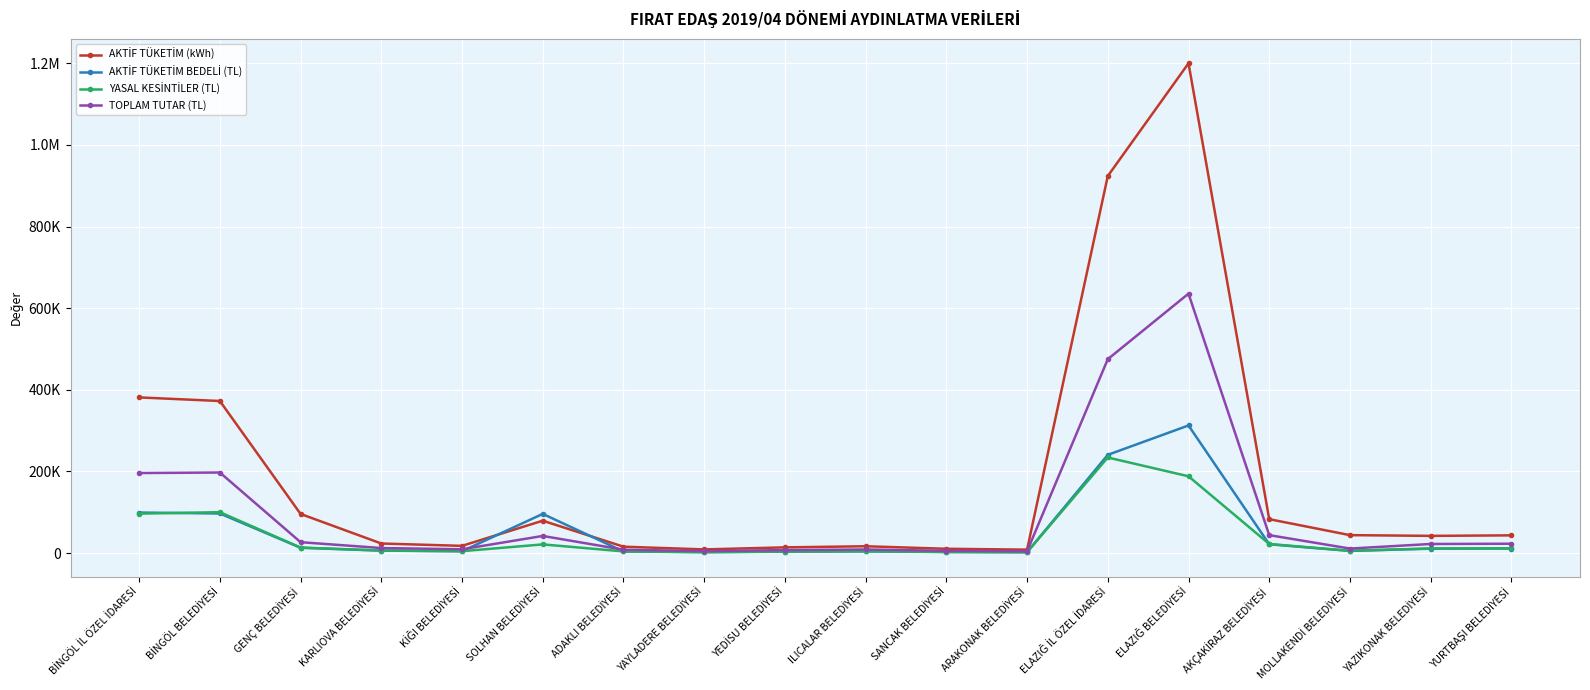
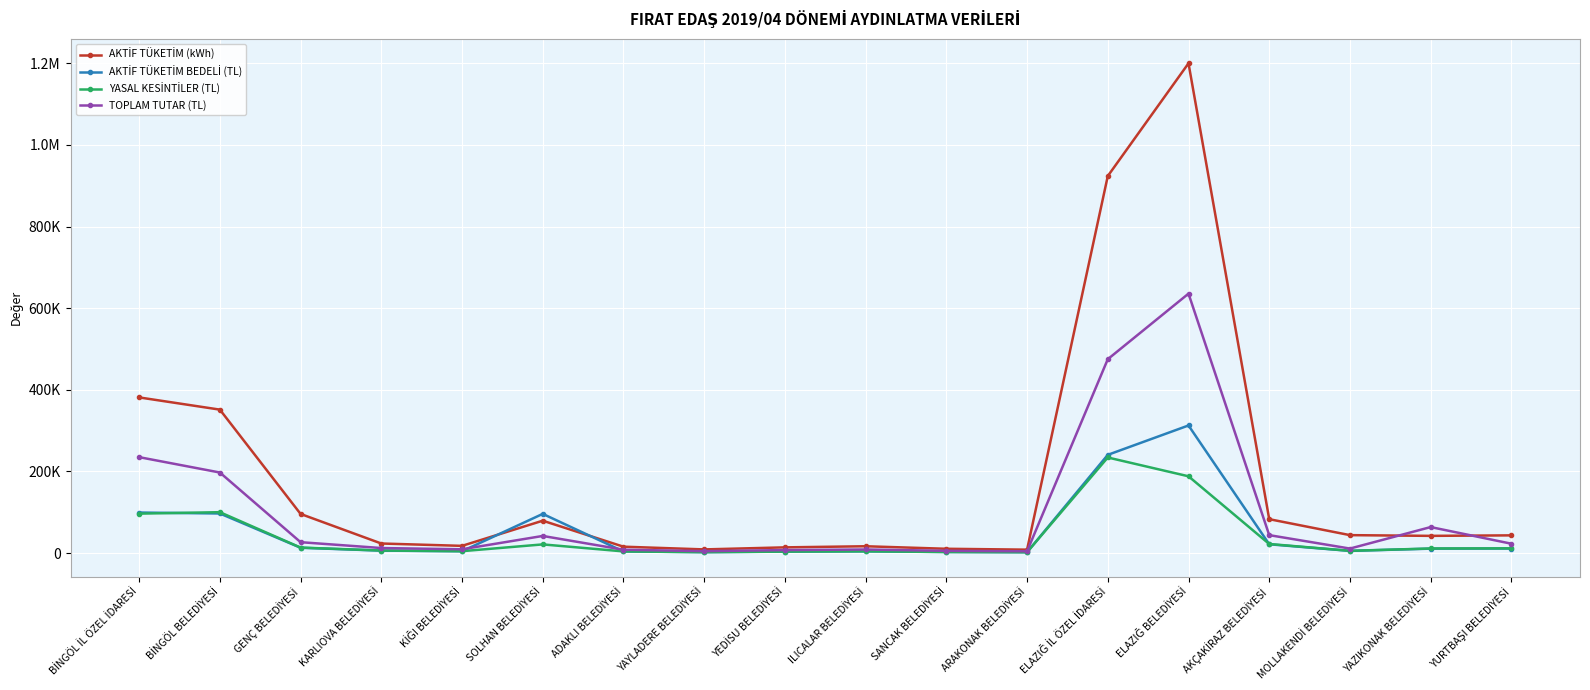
  {
    "AKTİF TÜKETİM (kWh)": {
      "BİNGÖL İL ÖZEL İDARESİ": 380000,
-     "BİNGÖL BELEDİYESİ": 370000,
+     "BİNGÖL BELEDİYESİ": 350000,
      "GENÇ BELEDİYESİ": 100000,
      "KARLIOVA BELEDİYESİ": 20000,
      "KİĞI BELEDİYESİ": 20000,
      "SOLHAN BELEDİYESİ": 80000,
      "ADAKLI BELEDİYESİ": 20000,
      "YEDİSU BELEDİYESİ": 10000,
      "ILICALAR BELEDİYESİ": 20000,
      "ELAZIĞ İL ÖZEL İDARESİ": 920000,
      "ELAZIĞ BELEDİYESİ": 1200000,
      "AKÇAKİRAZ BELEDİYESİ": 80000,
      "MOLLAKENDİ BELEDİYESİ": 40000,
      "YAZIKONAK BELEDİYESİ": 40000,
      "YURTBAŞI BELEDİYESİ": 40000
    },
    "AKTİF TÜKETİM BEDELİ (TL)": {
      "SOLHAN BELEDİYESİ": 100000,
      "ELAZIĞ İL ÖZEL İDARESİ": 240000,
      "ELAZIĞ BELEDİYESİ": 310000
    },
    "YASAL KESİNTİLER (TL)": {
      "SOLHAN BELEDİYESİ": 20000,
      "ELAZIĞ İL ÖZEL İDARESİ": 230000,
      "ELAZIĞ BELEDİYESİ": 190000
    },
    "TOPLAM TUTAR (TL)": {
-     "BİNGÖL İL ÖZEL İDARESİ": 200000,
+     "BİNGÖL İL ÖZEL İDARESİ": 240000,
      "BİNGÖL BELEDİYESİ": 200000,
      "GENÇ BELEDİYESİ": 30000,
      "SOLHAN BELEDİYESİ": 40000,
      "ELAZIĞ İL ÖZEL İDARESİ": 480000,
      "ELAZIĞ BELEDİYESİ": 640000,
      "AKÇAKİRAZ BELEDİYESİ": 40000,
-     "YAZIKONAK BELEDİYESİ": 20000,
+     "YAZIKONAK BELEDİYESİ": 60000,
      "YURTBAŞI BELEDİYESİ": 20000
    }
  }
